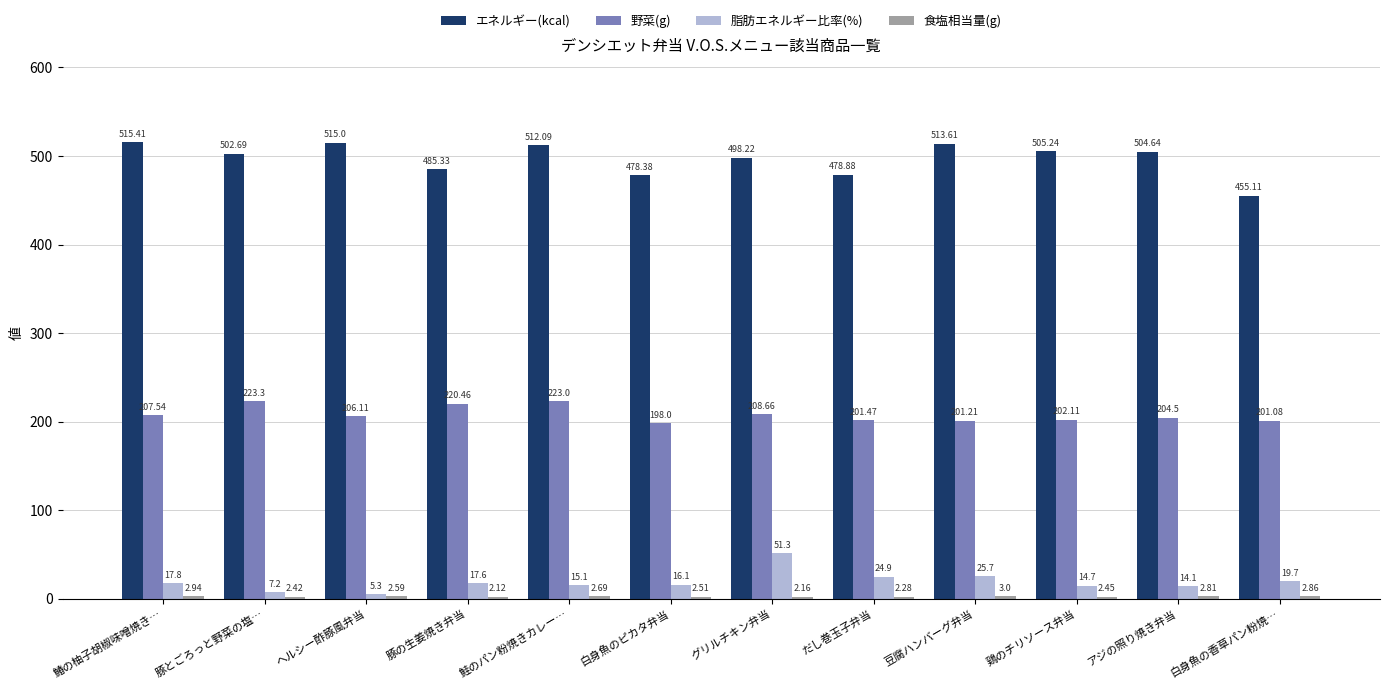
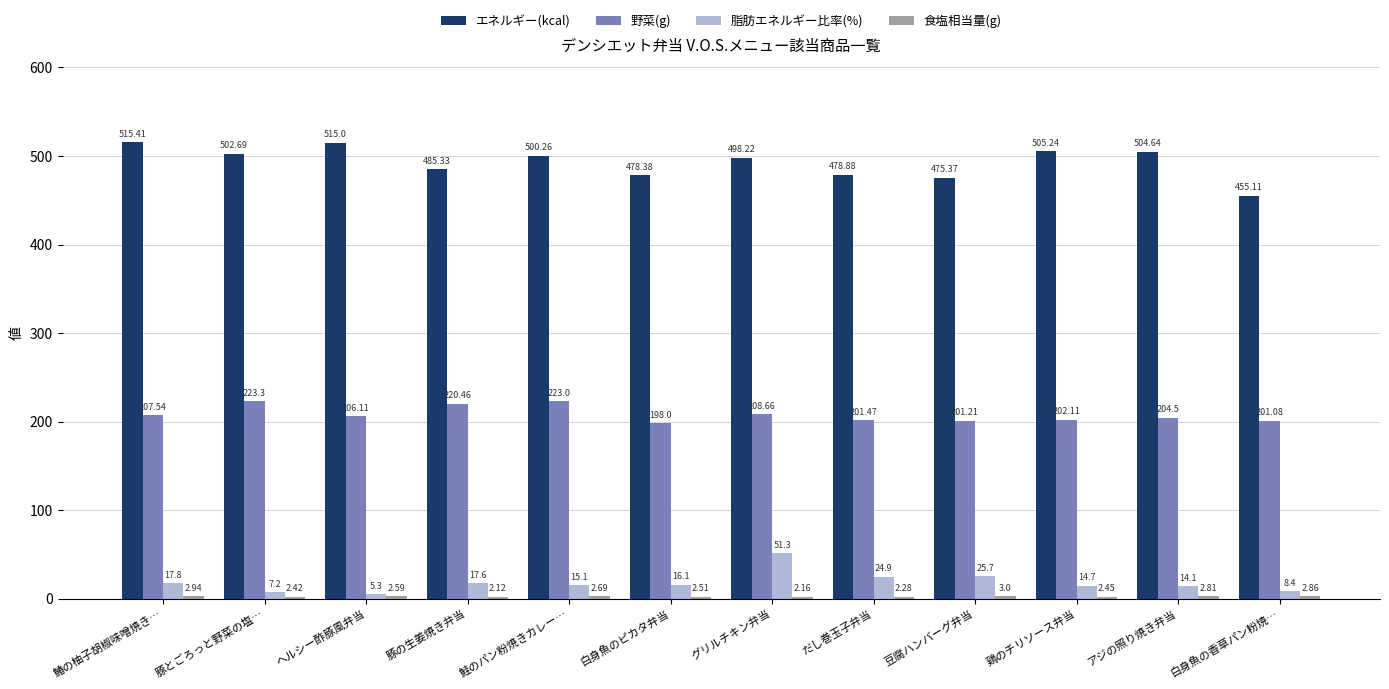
  {
    "エネルギー(kcal)": {
      "鰆の柚子胡椒味噌焼き…": 515.41,
      "豚とごろっと野菜の塩…": 502.69,
      "ヘルシー酢豚風弁当": 515.0,
      "豚の生姜焼き弁当": 485.33,
-     "鮭のパン粉焼きカレー…": 512.09,
+     "鮭のパン粉焼きカレー…": 500.26,
      "白身魚のピカタ弁当": 478.38,
      "グリルチキン弁当": 498.22,
      "だし巻玉子弁当": 478.88,
-     "豆腐ハンバーグ弁当": 513.61,
+     "豆腐ハンバーグ弁当": 475.37,
      "鶏のチリソース弁当": 505.24,
      "アジの照り焼き弁当": 504.64,
      "白身魚の香草パン粉焼…": 455.11
    },
    "脂肪エネルギー比率(%)": {
      "鰆の柚子胡椒味噌焼き…": 17.8,
      "豚とごろっと野菜の塩…": 7.2,
      "ヘルシー酢豚風弁当": 5.3,
      "豚の生姜焼き弁当": 17.6,
      "鮭のパン粉焼きカレー…": 15.1,
      "白身魚のピカタ弁当": 16.1,
      "グリルチキン弁当": 51.3,
      "だし巻玉子弁当": 24.9,
      "豆腐ハンバーグ弁当": 25.7,
      "鶏のチリソース弁当": 14.7,
      "アジの照り焼き弁当": 14.1,
-     "白身魚の香草パン粉焼…": 19.7
+     "白身魚の香草パン粉焼…": 8.4
    }
  }
